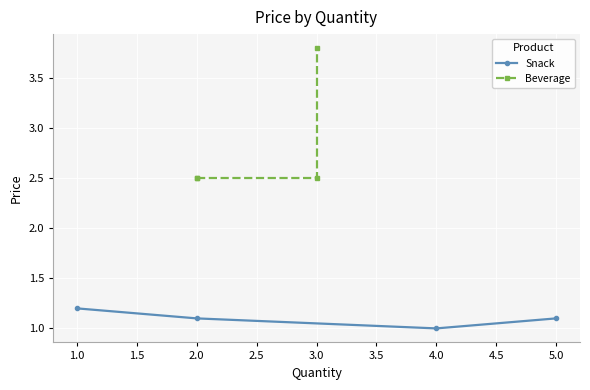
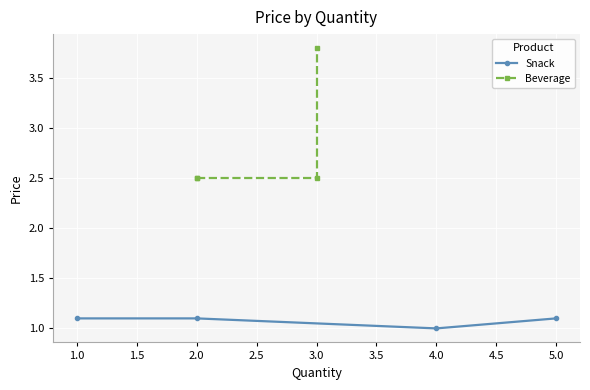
  {
    "Snack": {
-     "1.0": 1.2,
+     "1.0": 1.1,
      "2.0": 1.1,
      "4.0": 1.0,
      "5.0": 1.1
    }
  }
